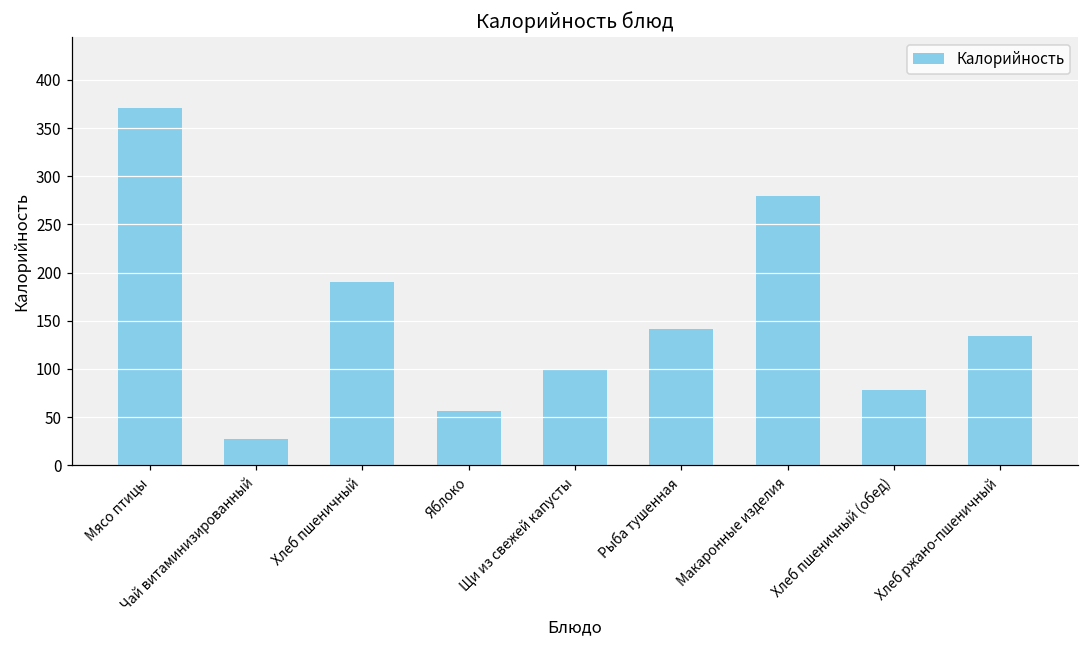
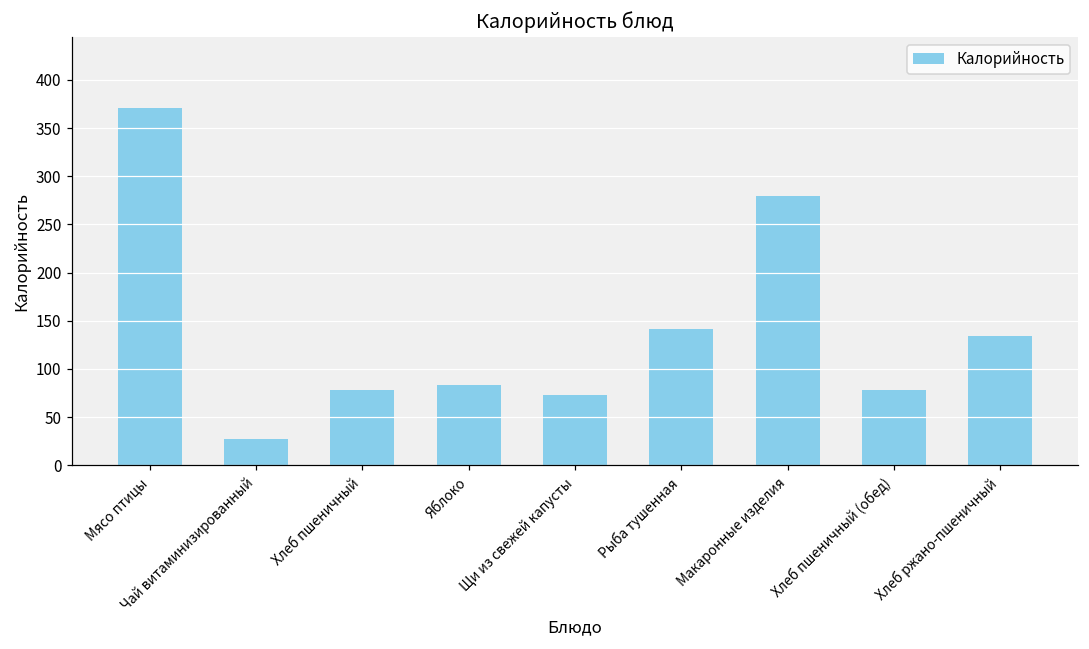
  {
    "Мясо птицы": 370,
    "Чай витаминизированный": 30,
-   "Хлеб пшеничный": 190,
-   "Яблоко": 60,
-   "Щи из свежей капусты": 100,
+   "Хлеб пшеничный": 80,
+   "Яблоко": 80,
+   "Щи из свежей капусты": 70,
    "Рыба тушенная": 140,
    "Макаронные изделия": 280,
    "Хлеб пшеничный (обед)": 80,
    "Хлеб ржано-пшеничный": 130
  }
